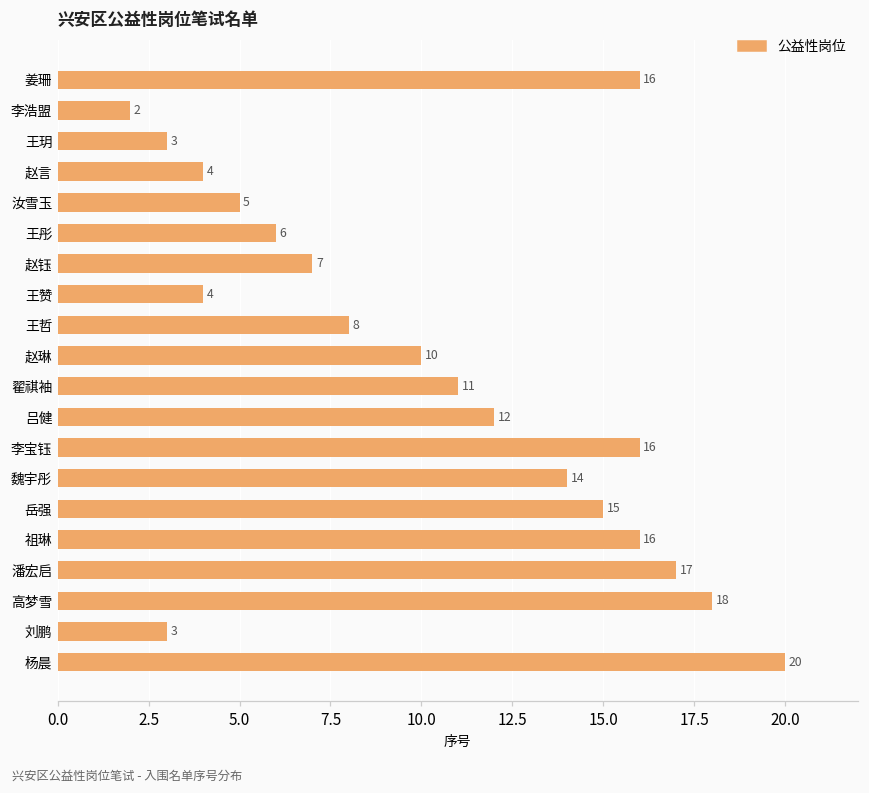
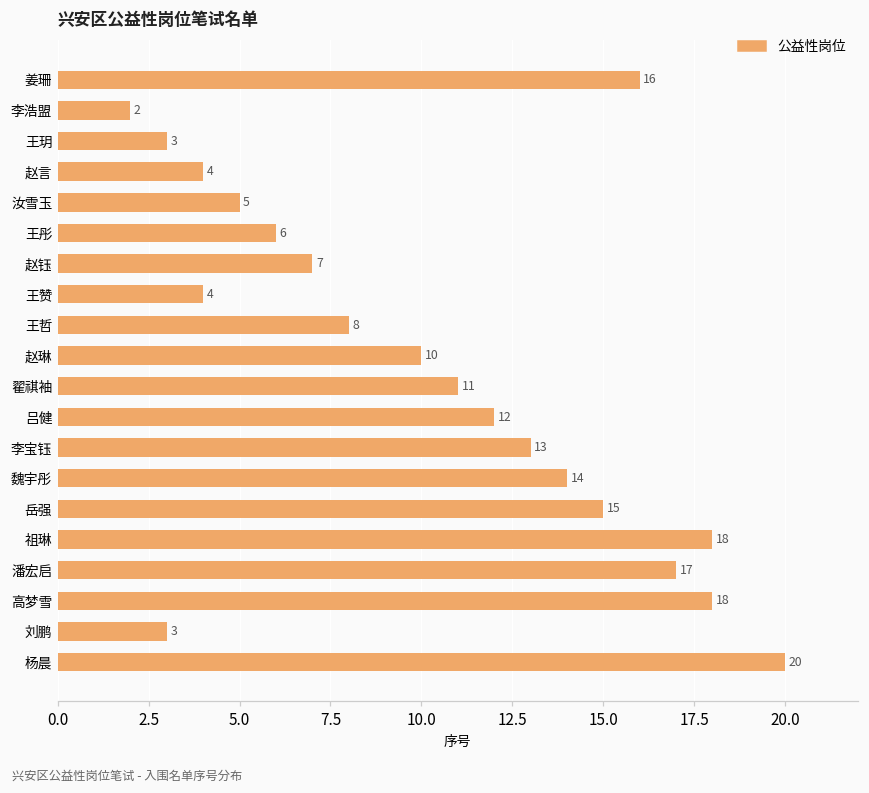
  {
    "姜珊": 16,
    "李浩盟": 2,
    "王玥": 3,
    "赵言": 4,
    "汝雪玉": 5,
    "王彤": 6,
    "赵钰": 7,
    "王赞": 4,
    "王哲": 8,
    "赵琳": 10,
    "翟祺袖": 11,
    "吕健": 12,
-   "李宝钰": 16,
+   "李宝钰": 13,
    "魏宇彤": 14,
    "岳强": 15,
-   "祖琳": 16,
+   "祖琳": 18,
    "潘宏启": 17,
    "高梦雪": 18,
    "刘鹏": 3,
    "杨晨": 20
  }
